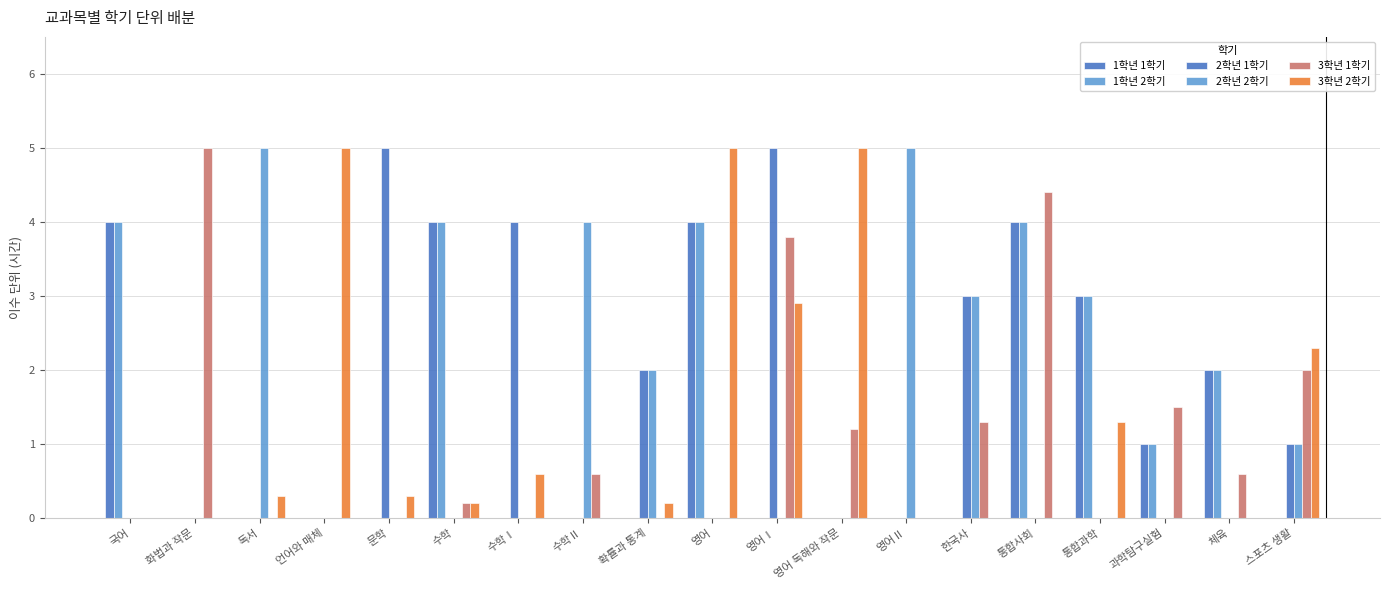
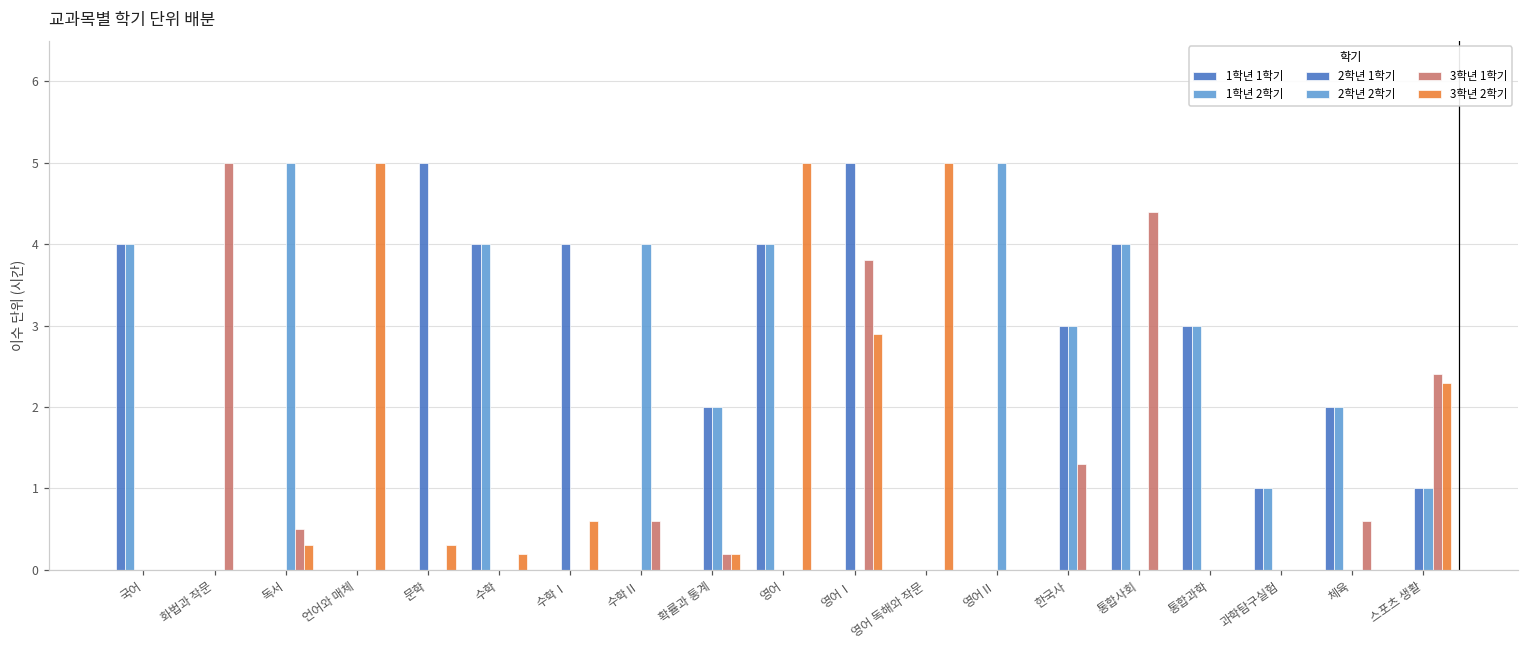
  {
    "3학년 1학기": {
      "국어": 0.0,
      "화법과 작문": 5.0,
-     "독서": 0.0,
+     "독서": 0.5,
      "언어와 매체": 0.0,
      "문학": 0.0,
-     "수학": 0.2,
+     "수학": 0.0,
      "수학Ⅰ": 0.0,
      "수학Ⅱ": 0.6,
-     "확률과 통계": 0.0,
+     "확률과 통계": 0.2,
      "영어": 0.0,
      "영어Ⅰ": 3.8,
-     "영어 독해와 작문": 1.2,
+     "영어 독해와 작문": 0.0,
      "영어Ⅱ": 0.0,
      "한국사": 1.3,
      "통합사회": 4.4,
      "통합과학": 0.0,
-     "과학탐구실험": 1.5,
+     "과학탐구실험": 0.0,
      "체육": 0.6,
-     "스포츠 생활": 2.0
+     "스포츠 생활": 2.4
    },
    "3학년 2학기": {
      "국어": 0.0,
      "화법과 작문": 0.0,
      "독서": 0.3,
      "언어와 매체": 5.0,
      "문학": 0.3,
      "수학": 0.2,
      "수학Ⅰ": 0.6,
      "수학Ⅱ": 0.0,
      "확률과 통계": 0.2,
      "영어": 5.0,
      "영어Ⅰ": 2.9,
      "영어 독해와 작문": 5.0,
      "영어Ⅱ": 0.0,
      "한국사": 0.0,
      "통합사회": 0.0,
-     "통합과학": 1.3,
+     "통합과학": 0.0,
      "과학탐구실험": 0.0,
      "체육": 0.0,
      "스포츠 생활": 2.3
    }
  }
